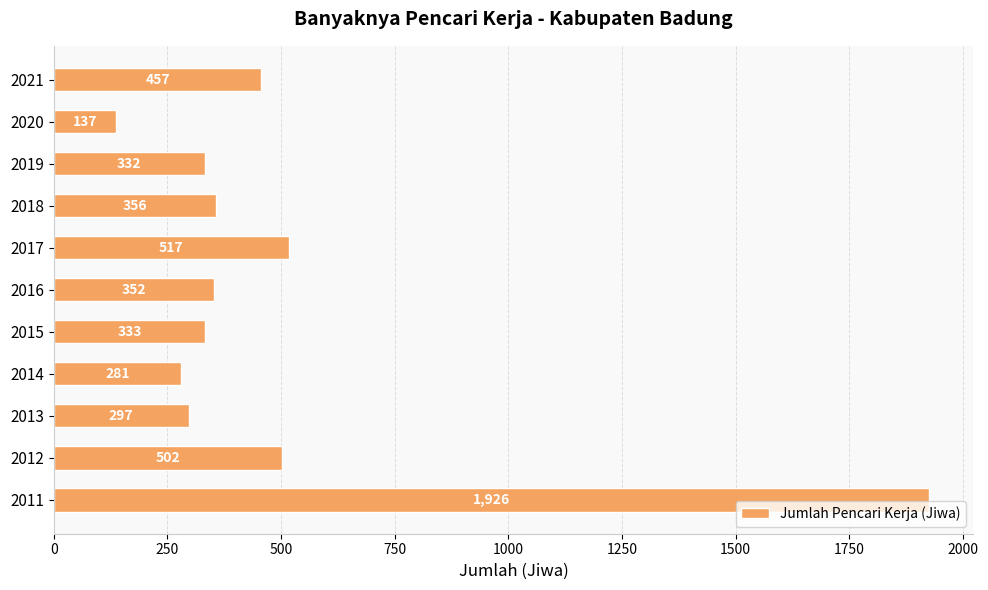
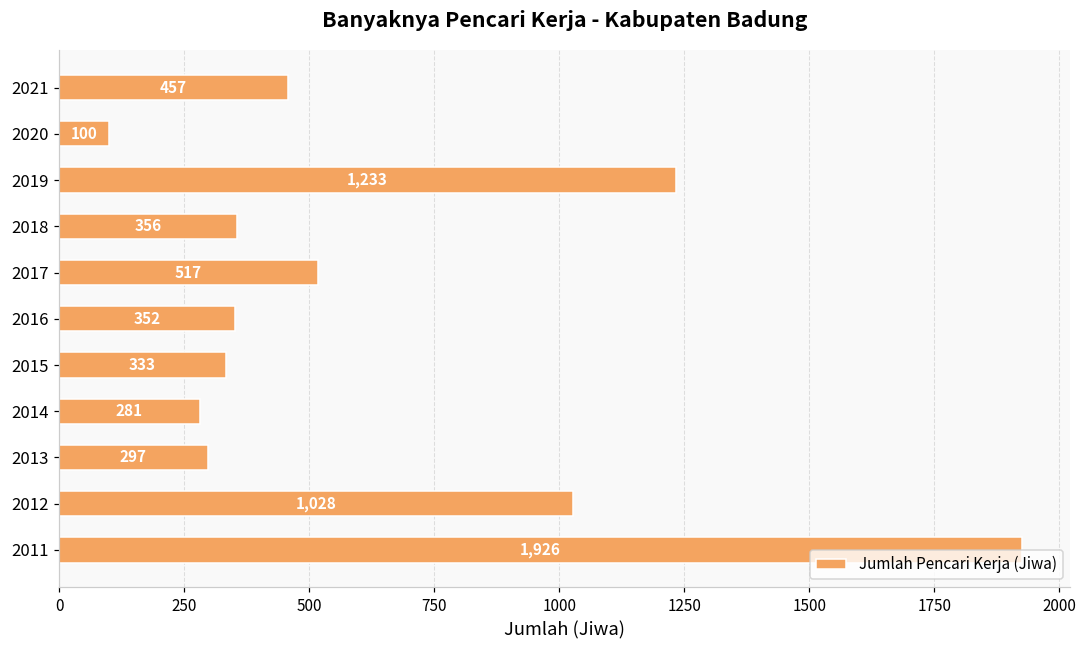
  {
    "2021": "457",
-   "2020": "137",
-   "2019": "332",
+   "2020": "100",
+   "2019": "1,233",
    "2018": "356",
    "2017": "517",
    "2016": "352",
    "2015": "333",
    "2014": "281",
    "2013": "297",
-   "2012": "502",
+   "2012": "1,028",
    "2011": "1,926"
  }
